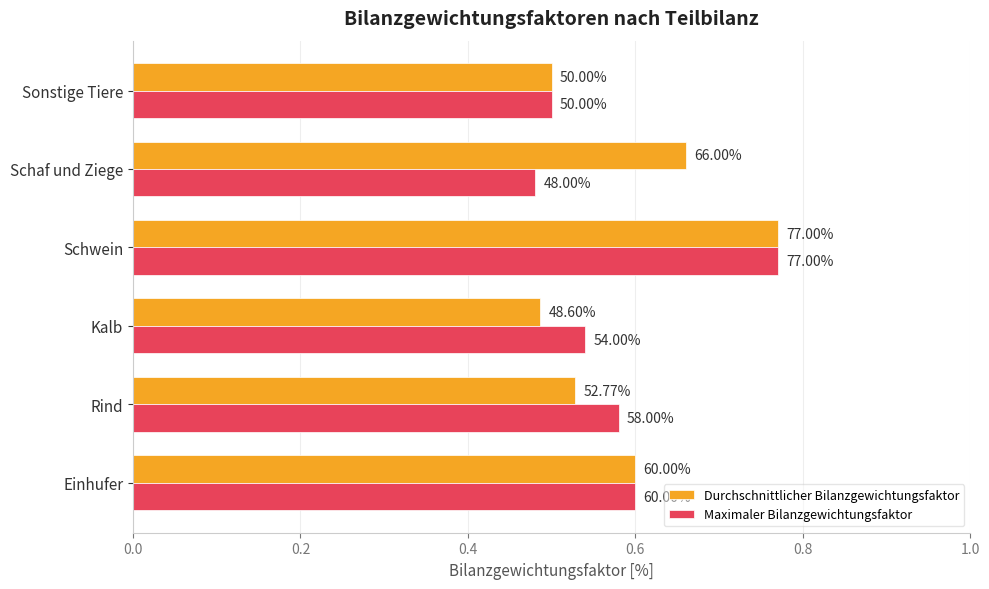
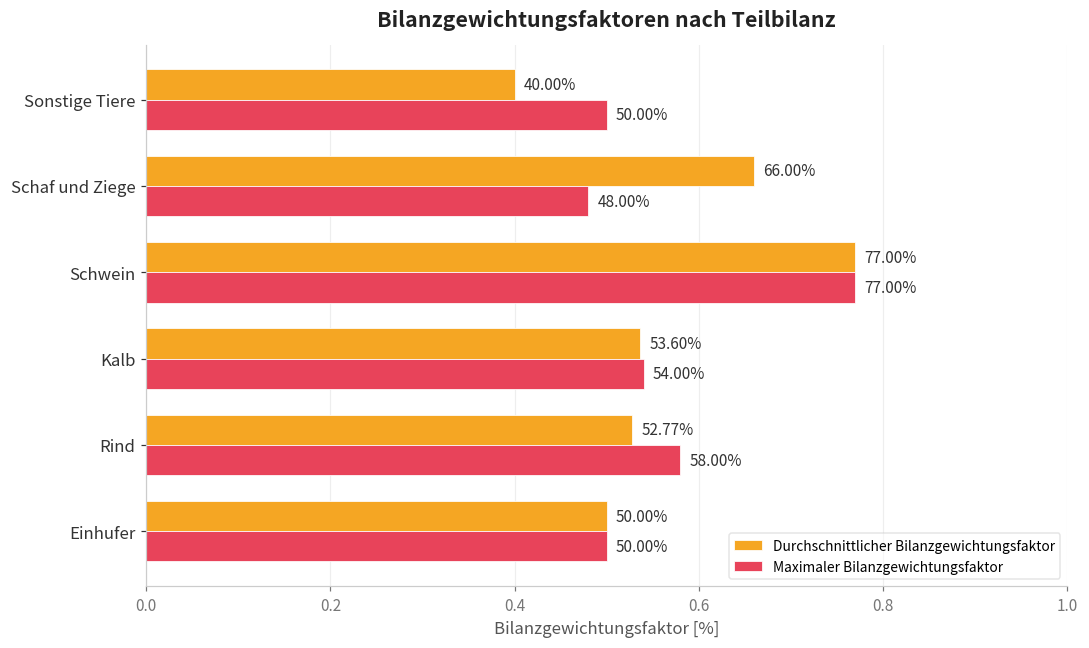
  {
    "Durchschnittlicher Bilanzgewichtungsfaktor": {
-     "Sonstige Tiere": "50.00%",
+     "Sonstige Tiere": "40.00%",
      "Schaf und Ziege": "66.00%",
      "Schwein": "77.00%",
-     "Kalb": "48.60%",
+     "Kalb": "53.60%",
      "Rind": "52.77%",
-     "Einhufer": "60.00%"
+     "Einhufer": "50.00%"
    },
    "Maximaler Bilanzgewichtungsfaktor": {
-     "Einhufer": "0.6"
+     "Einhufer": "0.5"
    }
  }
